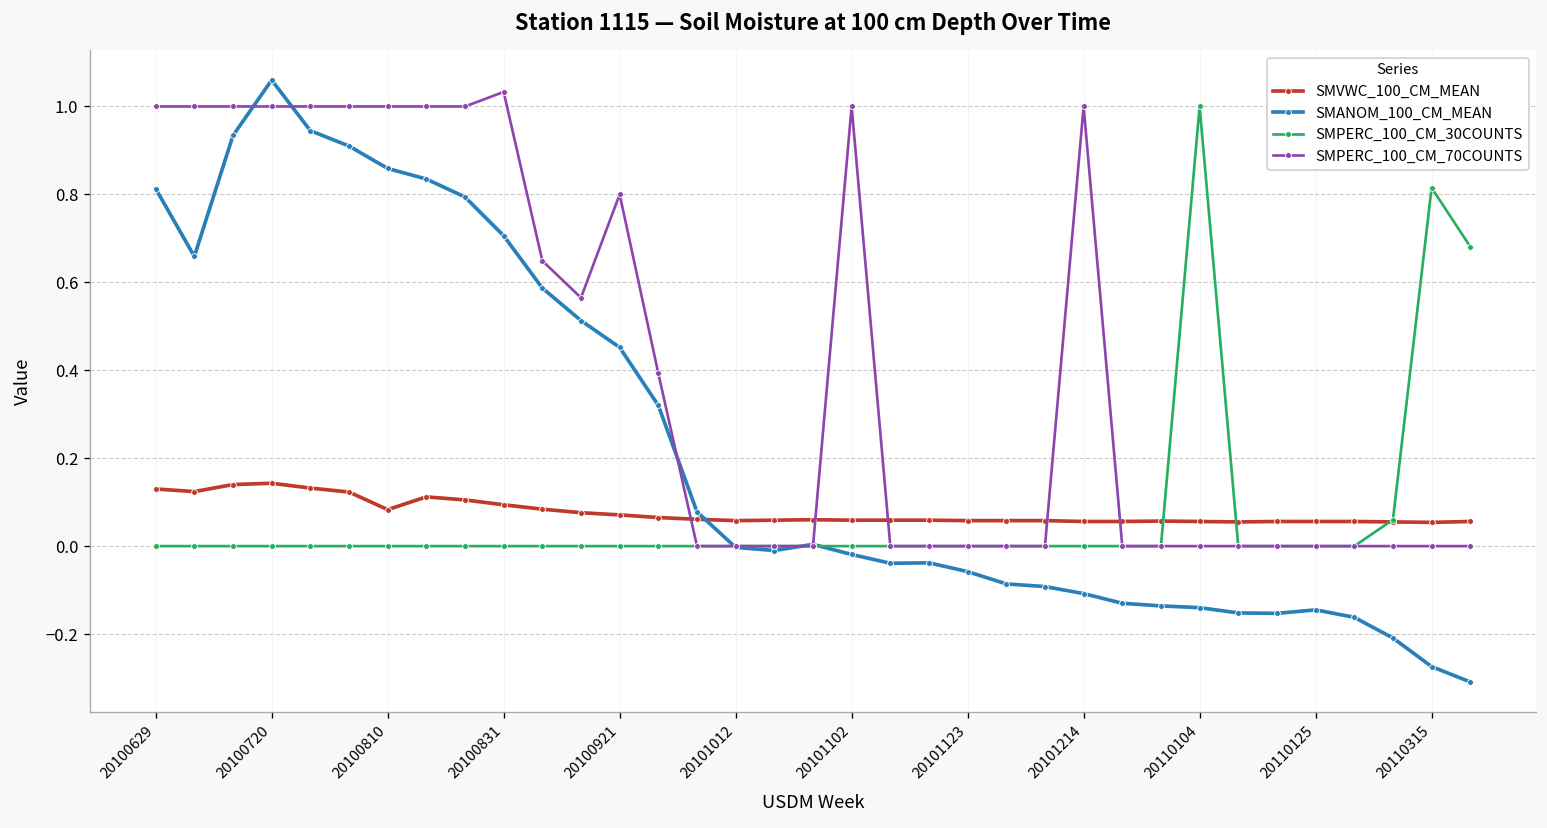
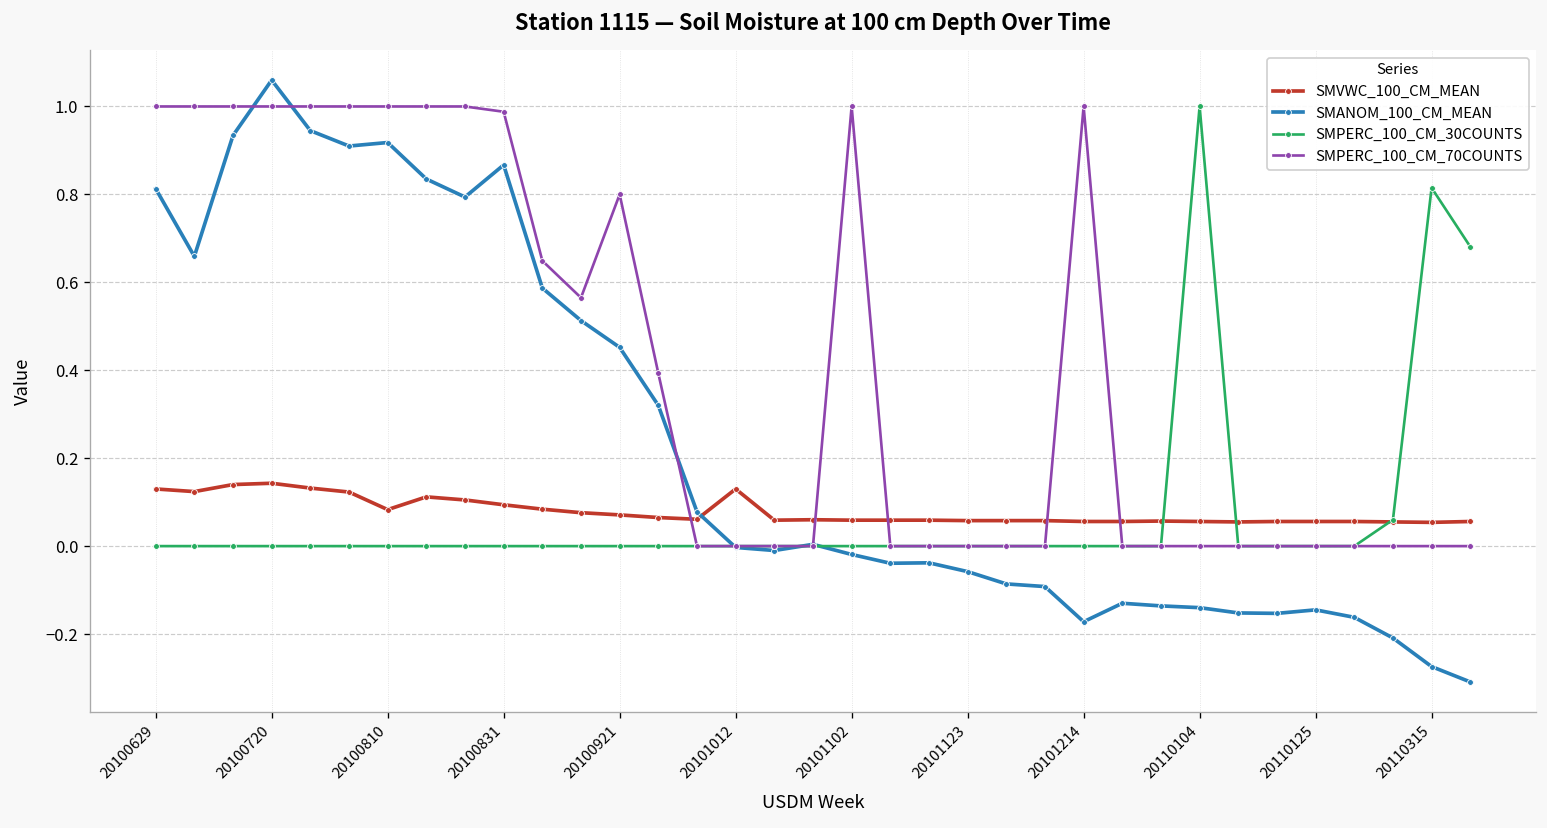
  {
    "SMVWC_100_CM_MEAN": {
      "20100629": 0.13,
      "20100720": 0.14,
      "20100810": 0.08,
      "20100831": 0.09,
      "20100921": 0.07,
-     "20101012": 0.06,
+     "20101012": 0.13,
      "20101102": 0.06,
      "20101123": 0.06,
      "20101214": 0.06,
      "20110104": 0.06,
      "20110125": 0.06,
      "20110315": 0.05
    },
    "SMANOM_100_CM_MEAN": {
      "20100629": 0.81,
      "20100720": 1.06,
-     "20100810": 0.86,
-     "20100831": 0.71,
+     "20100810": 0.92,
+     "20100831": 0.87,
      "20100921": 0.45,
      "20101102": -0.02,
      "20101123": -0.06,
-     "20101214": -0.11,
+     "20101214": -0.17,
      "20110104": -0.14,
      "20110125": -0.15,
      "20110315": -0.27
    },
    "SMPERC_100_CM_30COUNTS": {
      "20100629": 0.00,
      "20100720": 0.00,
      "20100810": 0.00,
      "20100831": 0.00,
      "20100921": 0.00,
      "20101102": 0.00,
      "20101214": 0.00,
      "20110104": 1.00,
      "20110315": 0.82
    },
    "SMPERC_100_CM_70COUNTS": {
      "20100629": 1.00,
      "20100720": 1.00,
      "20100810": 1.00,
-     "20100831": 1.03,
+     "20100831": 0.99,
      "20100921": 0.80,
      "20101102": 1.00,
      "20101214": 1.00,
      "20110104": 0.00,
      "20110315": 0.00
    }
  }
